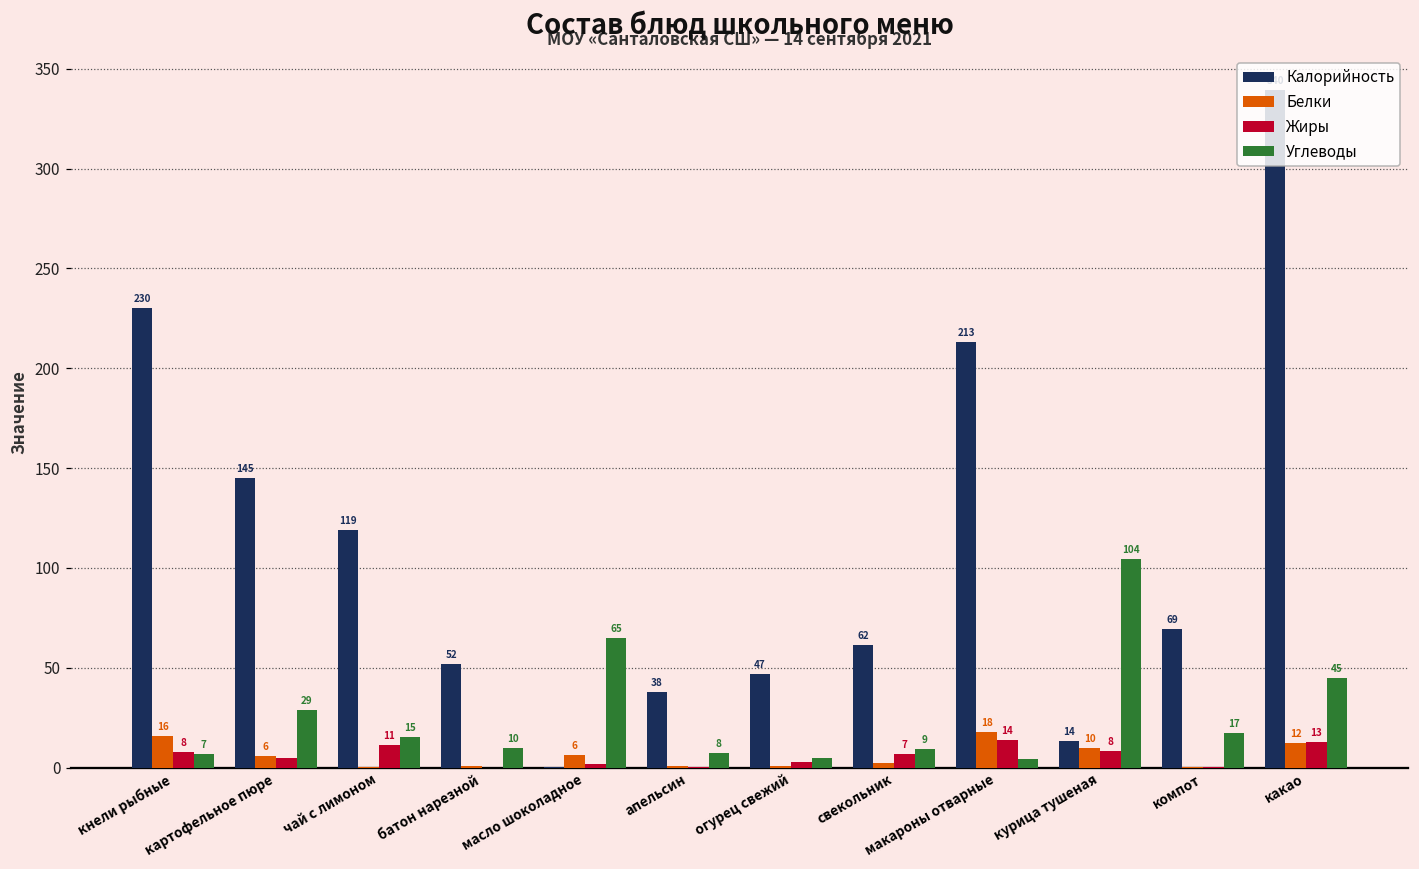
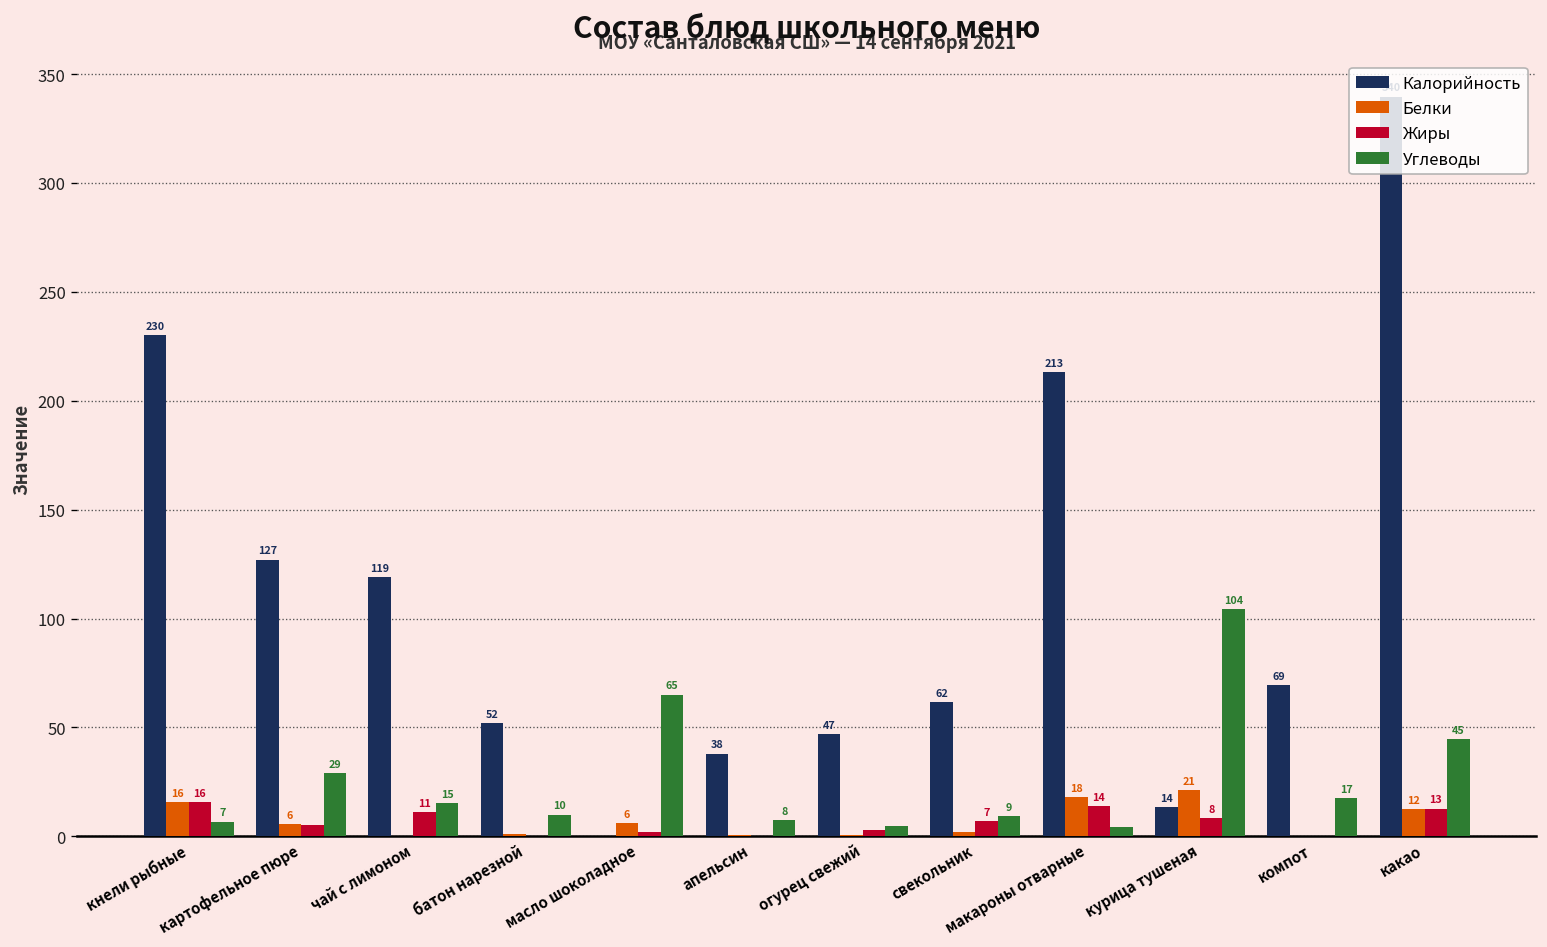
  {
    "Калорийность": {
      "кнели рыбные": 230,
-     "картофельное пюре": 145,
+     "картофельное пюре": 127,
      "чай с лимоном": 119,
      "батон нарезной": 52,
      "апельсин": 38,
      "огурец свежий": 47,
      "свекольник": 62,
      "макароны отварные": 213,
      "курица тушеная": 14,
      "компот": 69
    },
    "Белки": {
      "кнели рыбные": 16,
      "картофельное пюре": 6,
      "масло шоколадное": 6,
      "макароны отварные": 18,
-     "курица тушеная": 10,
+     "курица тушеная": 21,
      "какао": 12
    },
    "Жиры": {
-     "кнели рыбные": 8,
+     "кнели рыбные": 16,
      "чай с лимоном": 11,
      "свекольник": 7,
      "макароны отварные": 14,
      "курица тушеная": 8,
      "какао": 13
    },
    "Углеводы": {
      "кнели рыбные": 7,
      "картофельное пюре": 29,
      "чай с лимоном": 15,
      "батон нарезной": 10,
      "масло шоколадное": 65,
      "апельсин": 8,
      "свекольник": 9,
      "курица тушеная": 104,
      "компот": 17,
      "какао": 45
    }
  }
